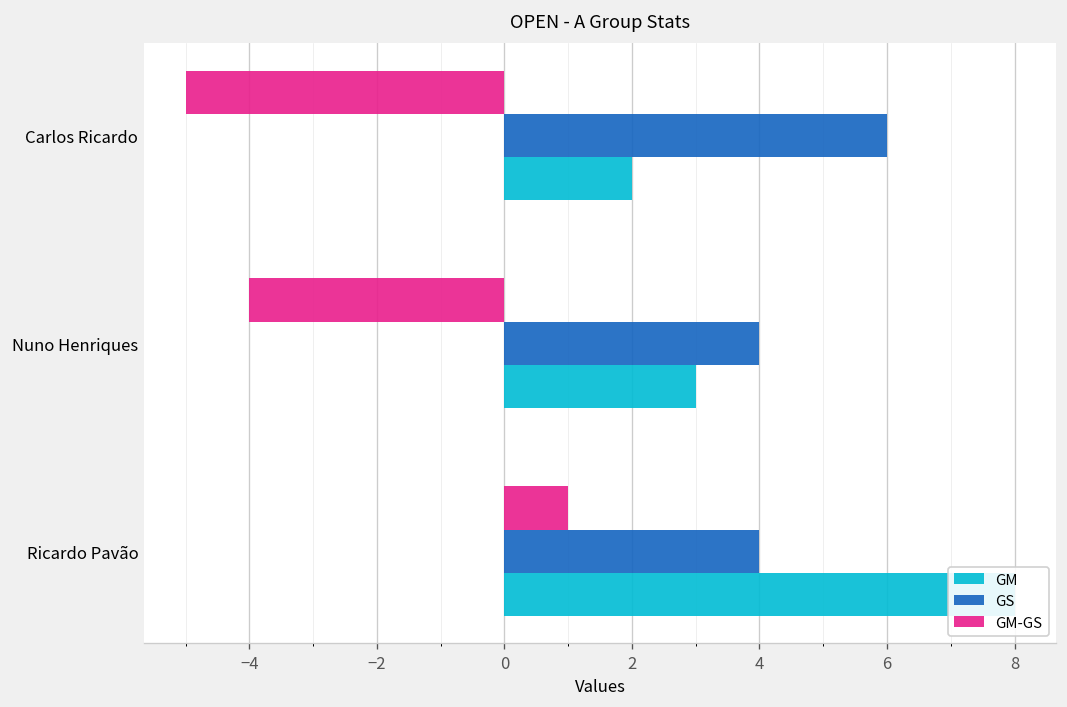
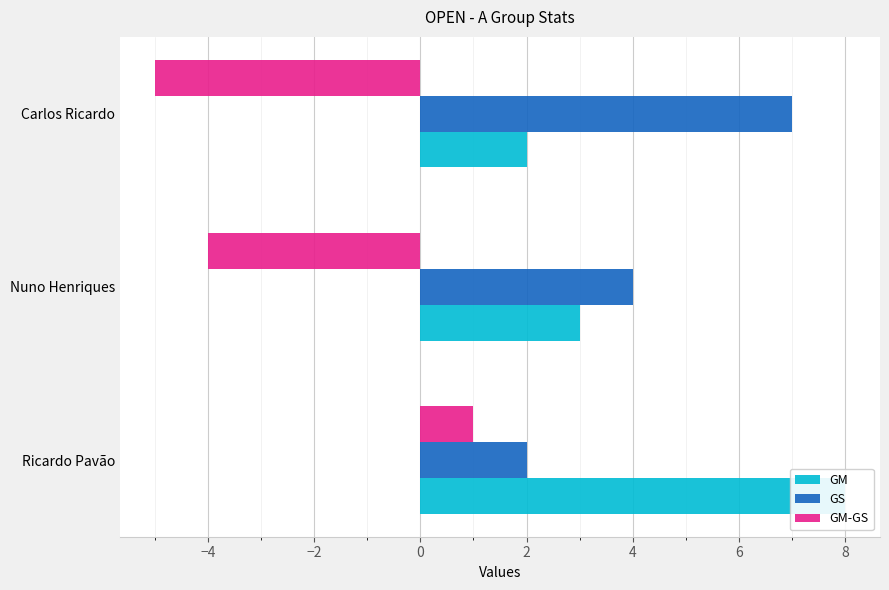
  {
    "GM": {
      "Carlos Ricardo": 2,
      "Nuno Henriques": 3
    },
    "GS": {
-     "Carlos Ricardo": 6,
+     "Carlos Ricardo": 7,
      "Nuno Henriques": 4,
-     "Ricardo Pavão": 4
+     "Ricardo Pavão": 2
    },
    "GM-GS": {
      "Carlos Ricardo": -5,
      "Nuno Henriques": -4,
      "Ricardo Pavão": 1
    }
  }
